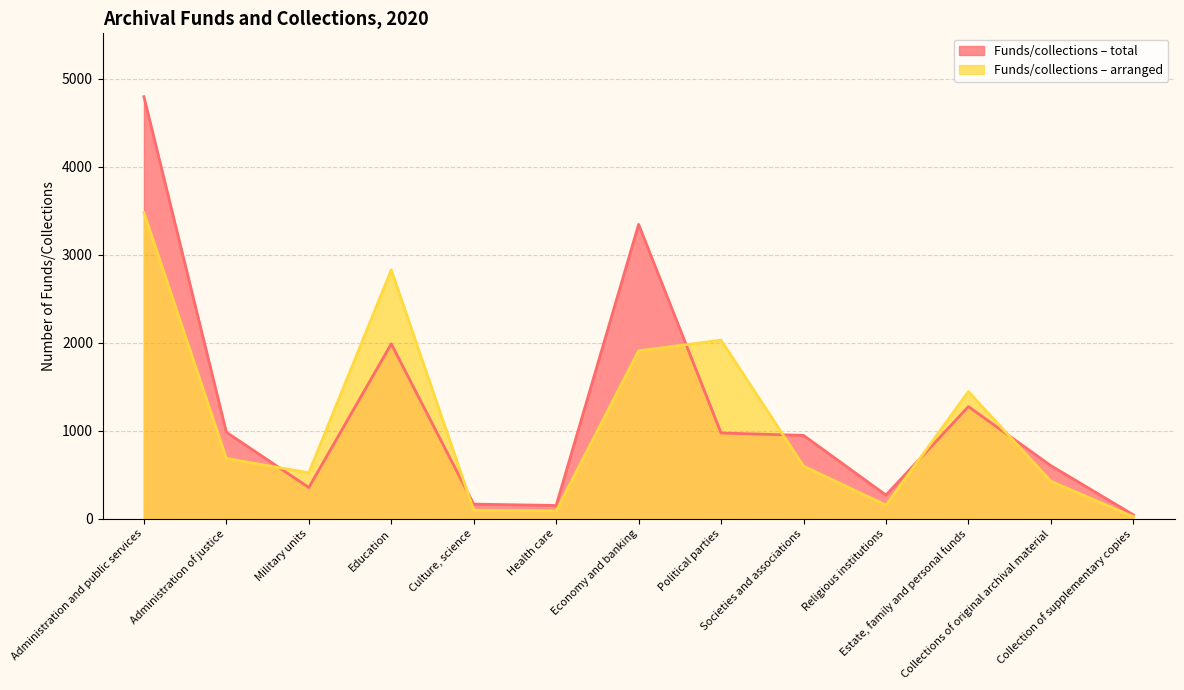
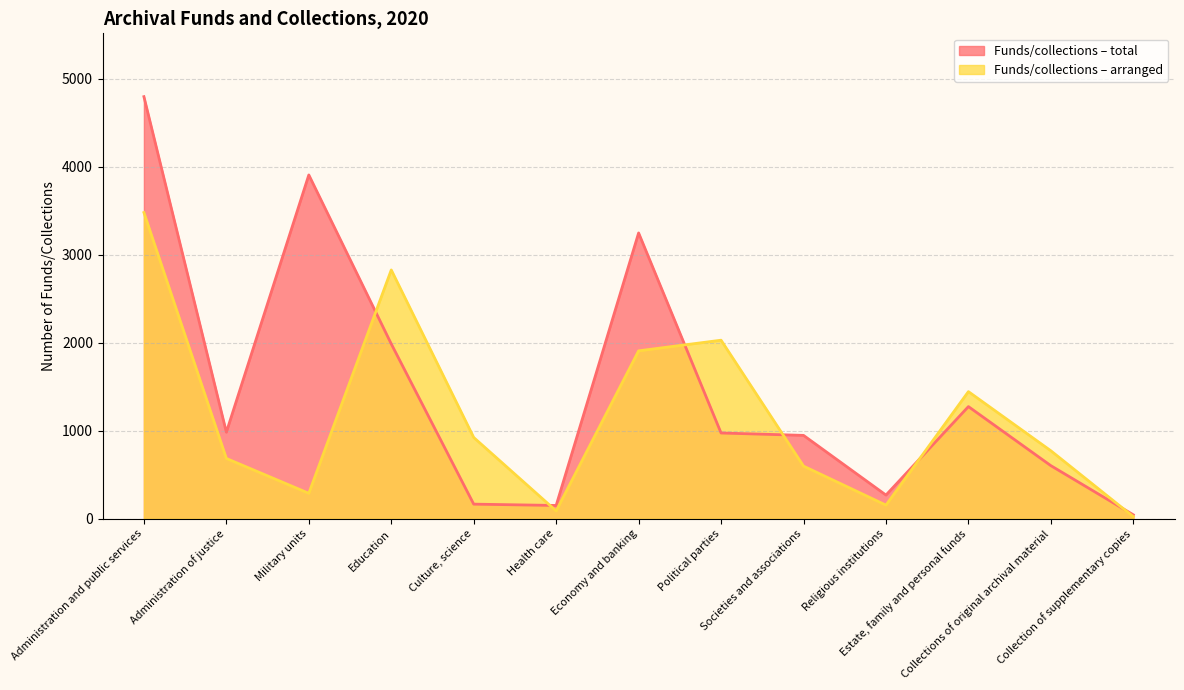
  {
    "Funds/collections – total": {
      "Administration and public services": 4800,
      "Administration of justice": 1000,
-     "Military units": 400,
+     "Military units": 3900,
      "Education": 2000,
      "Culture, science": 200,
      "Health care": 200,
-     "Economy and banking": 3300,
+     "Economy and banking": 3200,
      "Political parties": 1000,
      "Societies and associations": 900,
      "Religious institutions": 300,
      "Estate, family and personal funds": 1300,
      "Collections of original archival material": 600
    },
    "Funds/collections – arranged": {
      "Administration and public services": 3500,
      "Administration of justice": 700,
-     "Military units": 500,
+     "Military units": 300,
      "Education": 2800,
-     "Culture, science": 100,
+     "Culture, science": 900,
      "Health care": 100,
      "Economy and banking": 1900,
      "Political parties": 2000,
      "Societies and associations": 600,
      "Religious institutions": 200,
      "Estate, family and personal funds": 1400,
-     "Collections of original archival material": 400
+     "Collections of original archival material": 800
    }
  }
